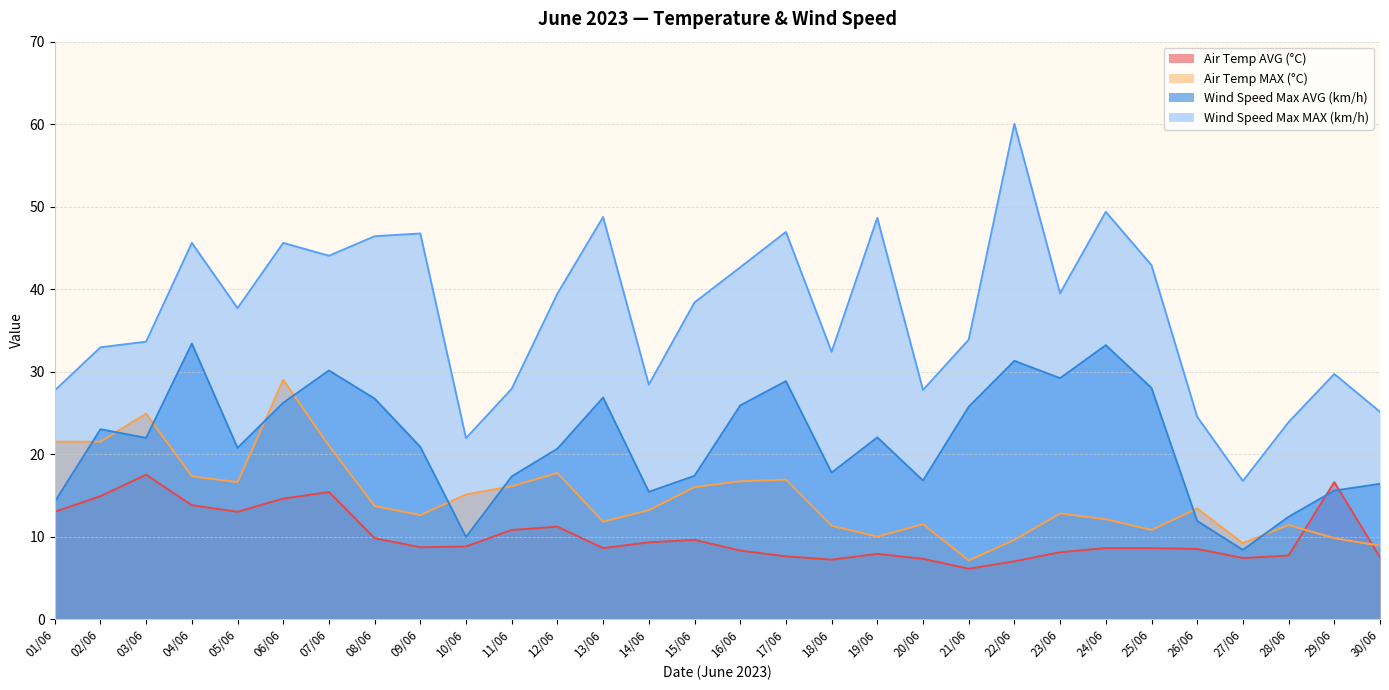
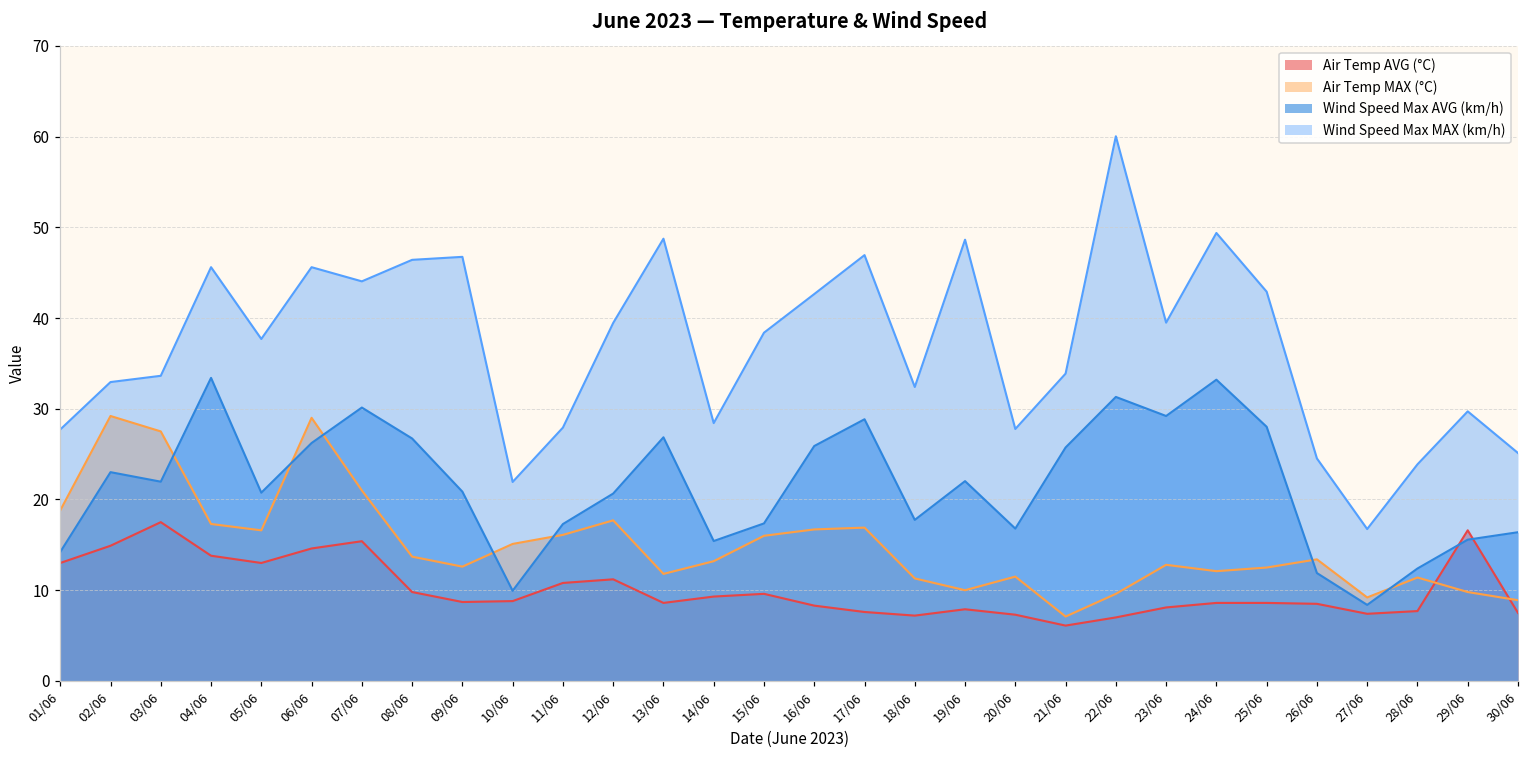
  {
    "Air Temp AVG (°C)": {
      "01/06": 13,
      "02/06": 15,
      "03/06": 18,
      "04/06": 14,
      "05/06": 13,
      "06/06": 15,
      "07/06": 15,
      "08/06": 10,
      "09/06": 9,
      "10/06": 9,
      "11/06": 11,
      "12/06": 11,
      "13/06": 9,
      "14/06": 9,
      "15/06": 10,
      "16/06": 8,
      "17/06": 8,
      "18/06": 7,
      "19/06": 8,
      "20/06": 7,
      "21/06": 6,
      "22/06": 7,
      "23/06": 8,
      "24/06": 9,
      "25/06": 9,
      "26/06": 9,
      "27/06": 7,
      "28/06": 8,
      "29/06": 17,
      "30/06": 8
    },
    "Air Temp MAX (°C)": {
-     "01/06": 22,
-     "02/06": 22,
-     "03/06": 25,
+     "01/06": 19,
+     "02/06": 29,
+     "03/06": 28,
      "04/06": 17,
      "05/06": 17,
      "06/06": 29,
      "07/06": 21,
      "08/06": 14,
      "09/06": 13,
      "10/06": 15,
      "11/06": 16,
      "12/06": 18,
      "13/06": 12,
      "14/06": 13,
      "15/06": 16,
      "16/06": 17,
      "17/06": 17,
      "18/06": 11,
      "19/06": 10,
      "20/06": 12,
      "21/06": 7,
      "22/06": 10,
      "23/06": 13,
      "24/06": 12,
-     "25/06": 11,
+     "25/06": 13,
      "26/06": 13,
      "27/06": 9,
      "28/06": 11,
      "29/06": 10,
      "30/06": 9
    }
  }
